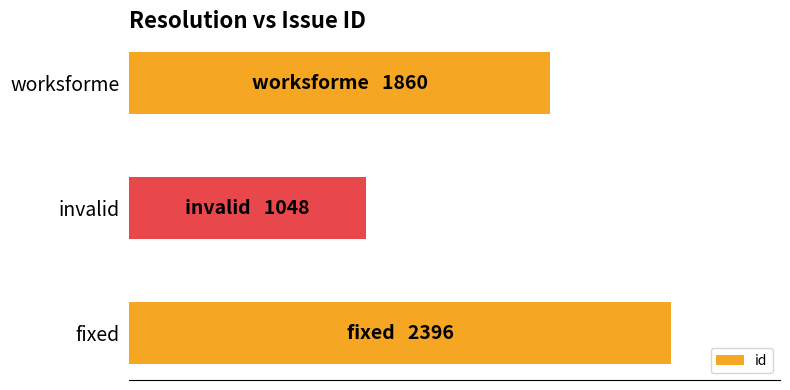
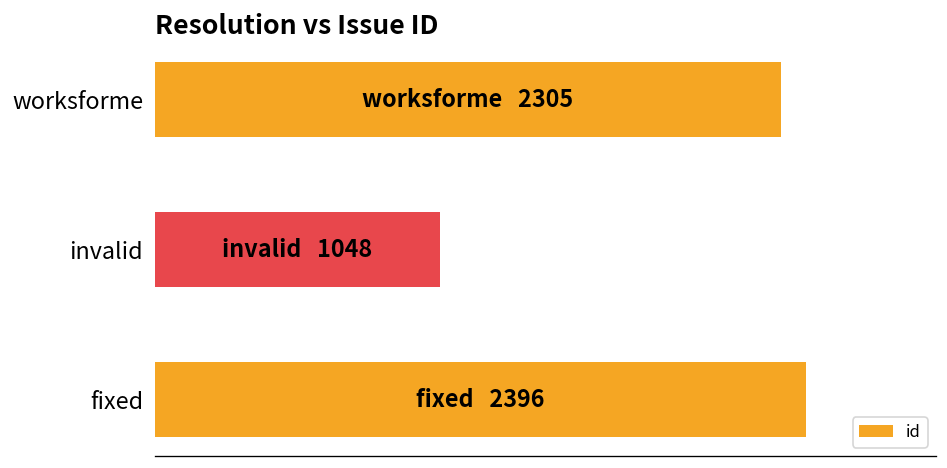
  {
-   "worksforme": 1860,
+   "worksforme": 2305,
    "invalid": 1048,
    "fixed": 2396
  }
